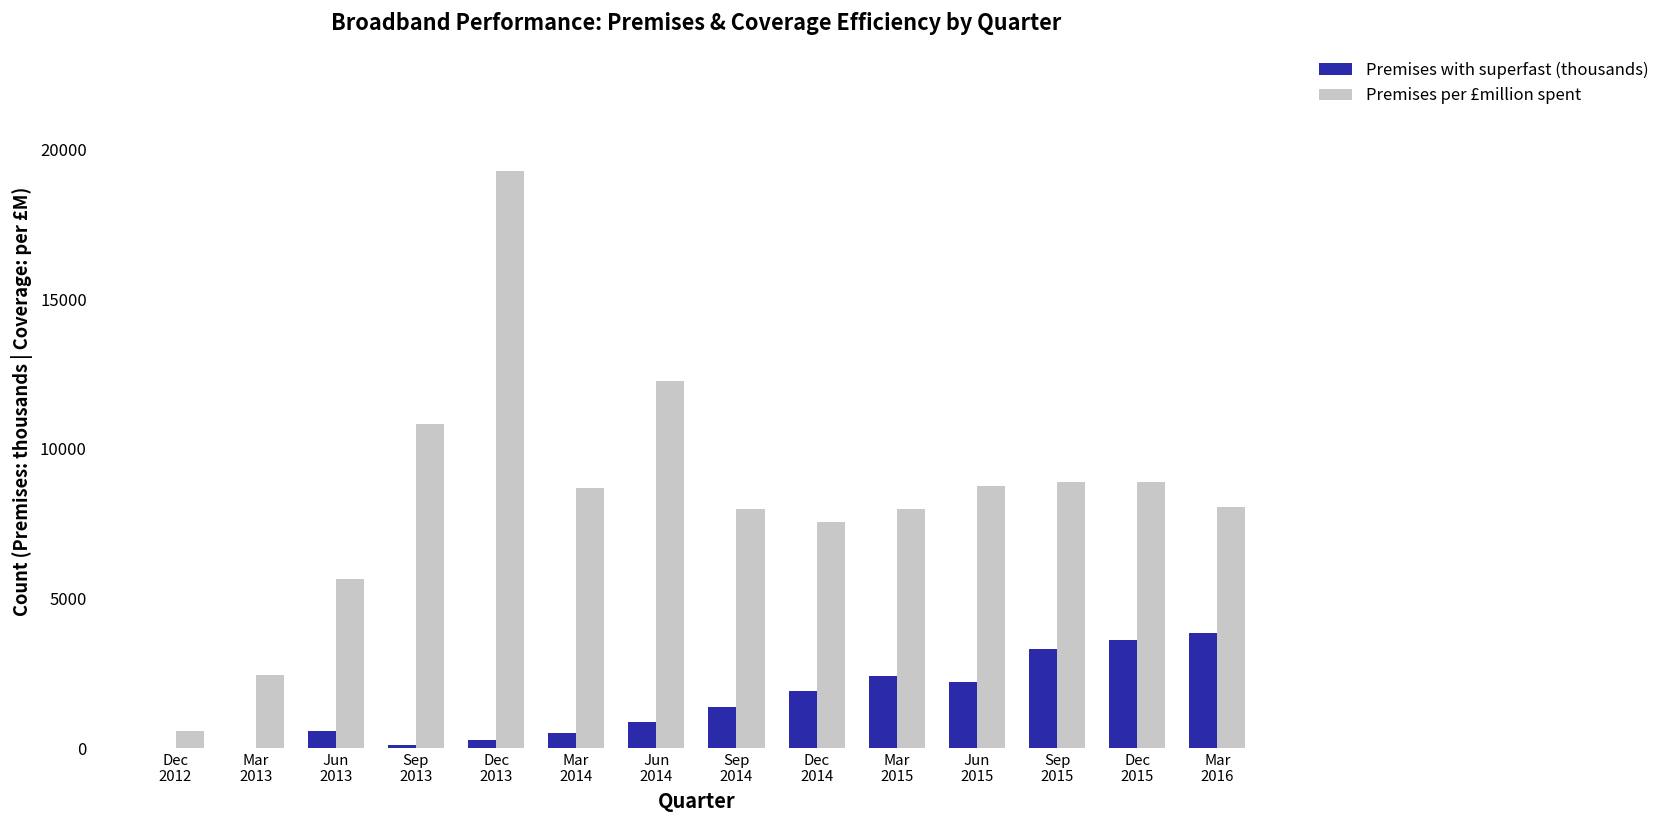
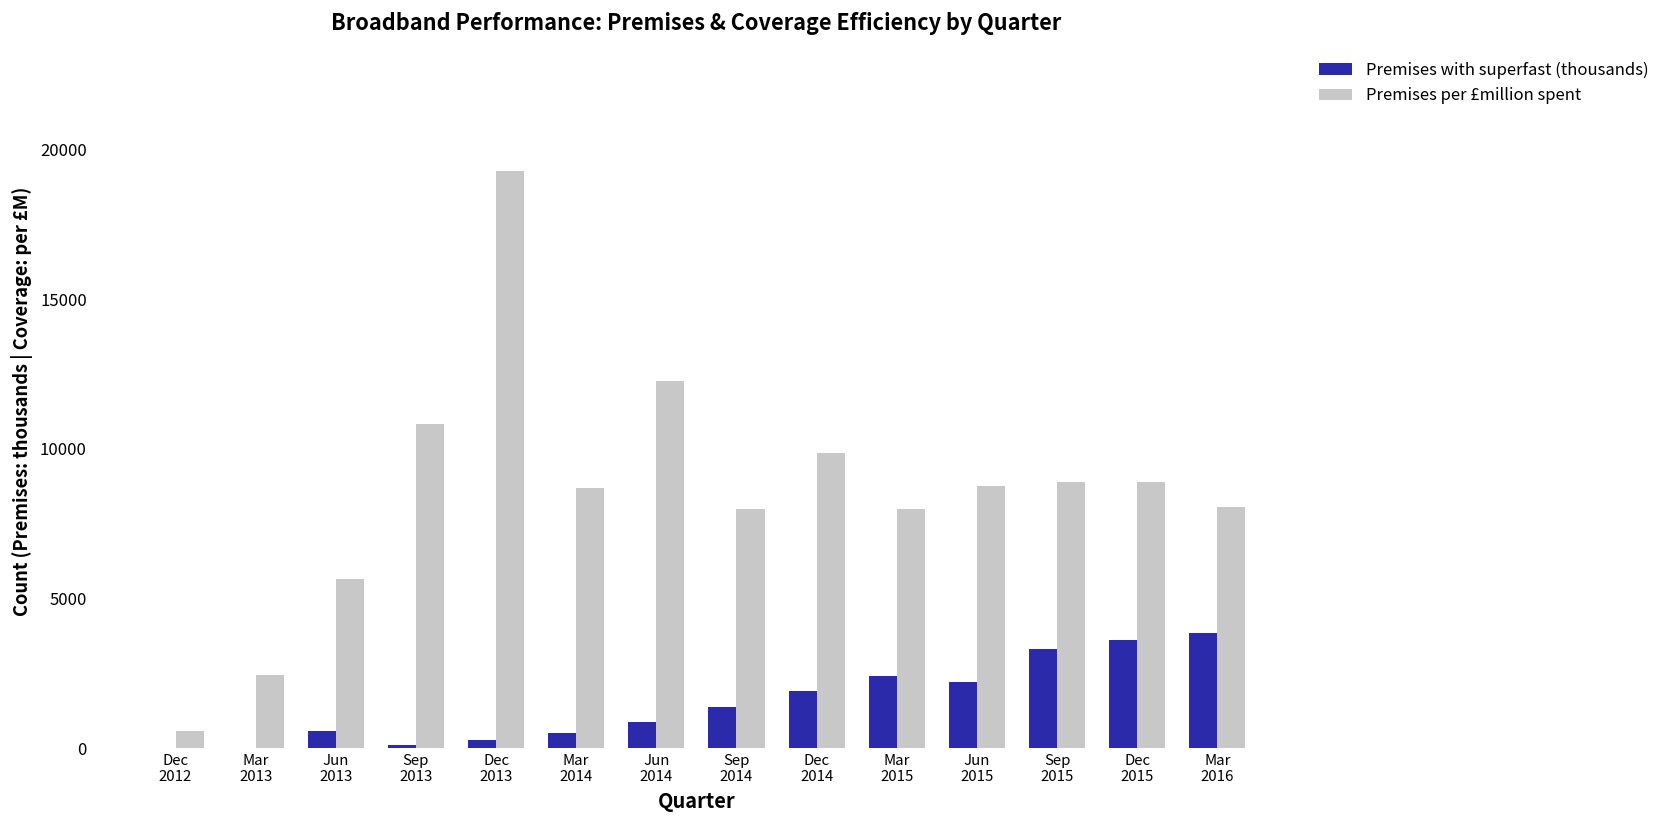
  {
    "Premises with superfast (thousands)": {
      "Jun 2013": 600,
      "Sep 2013": 100,
      "Dec 2013": 300,
      "Mar 2014": 500,
      "Jun 2014": 900,
      "Sep 2014": 1400,
      "Dec 2014": 1900,
      "Mar 2015": 2400,
      "Jun 2015": 2200,
      "Sep 2015": 3300,
      "Dec 2015": 3600,
      "Mar 2016": 3800
    },
    "Premises per £million spent": {
      "Dec 2012": 600,
      "Mar 2013": 2500,
      "Jun 2013": 5700,
      "Sep 2013": 10800,
      "Dec 2013": 19300,
      "Mar 2014": 8700,
      "Jun 2014": 12300,
      "Sep 2014": 8000,
-     "Dec 2014": 7600,
+     "Dec 2014": 9900,
      "Mar 2015": 8000,
      "Jun 2015": 8800,
      "Sep 2015": 8900,
      "Dec 2015": 8900,
      "Mar 2016": 8100
    }
  }
